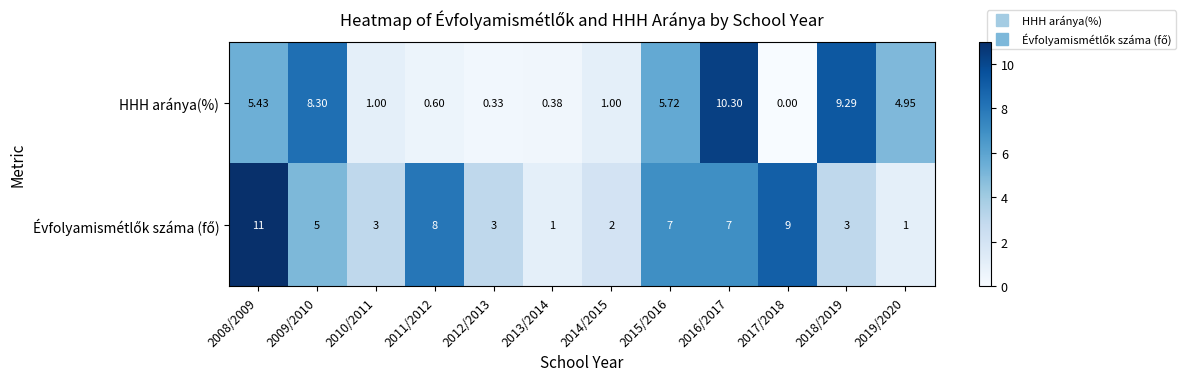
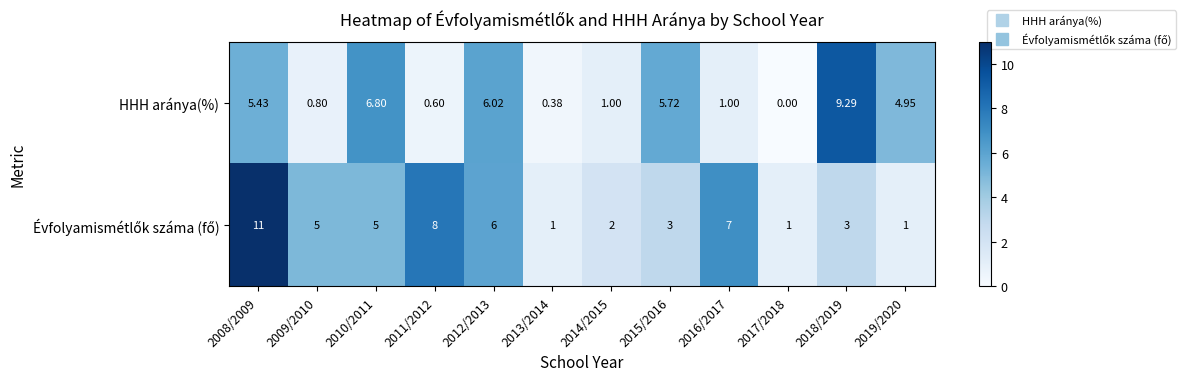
  {
    "HHH aránya(%)": {
      "2008/2009": 5.43,
-     "2009/2010": 8.30,
-     "2010/2011": 1.00,
+     "2009/2010": 0.80,
+     "2010/2011": 6.80,
      "2011/2012": 0.60,
-     "2012/2013": 0.33,
+     "2012/2013": 6.02,
      "2013/2014": 0.38,
      "2014/2015": 1.00,
      "2015/2016": 5.72,
-     "2016/2017": 10.30,
+     "2016/2017": 1.00,
      "2017/2018": 0.00,
      "2018/2019": 9.29,
      "2019/2020": 4.95
    },
    "Évfolyamismétlők száma (fő)": {
      "2008/2009": 11,
      "2009/2010": 5,
-     "2010/2011": 3,
+     "2010/2011": 5,
      "2011/2012": 8,
-     "2012/2013": 3,
+     "2012/2013": 6,
      "2013/2014": 1,
      "2014/2015": 2,
-     "2015/2016": 7,
+     "2015/2016": 3,
      "2016/2017": 7,
-     "2017/2018": 9,
+     "2017/2018": 1,
      "2018/2019": 3,
      "2019/2020": 1
    }
  }
